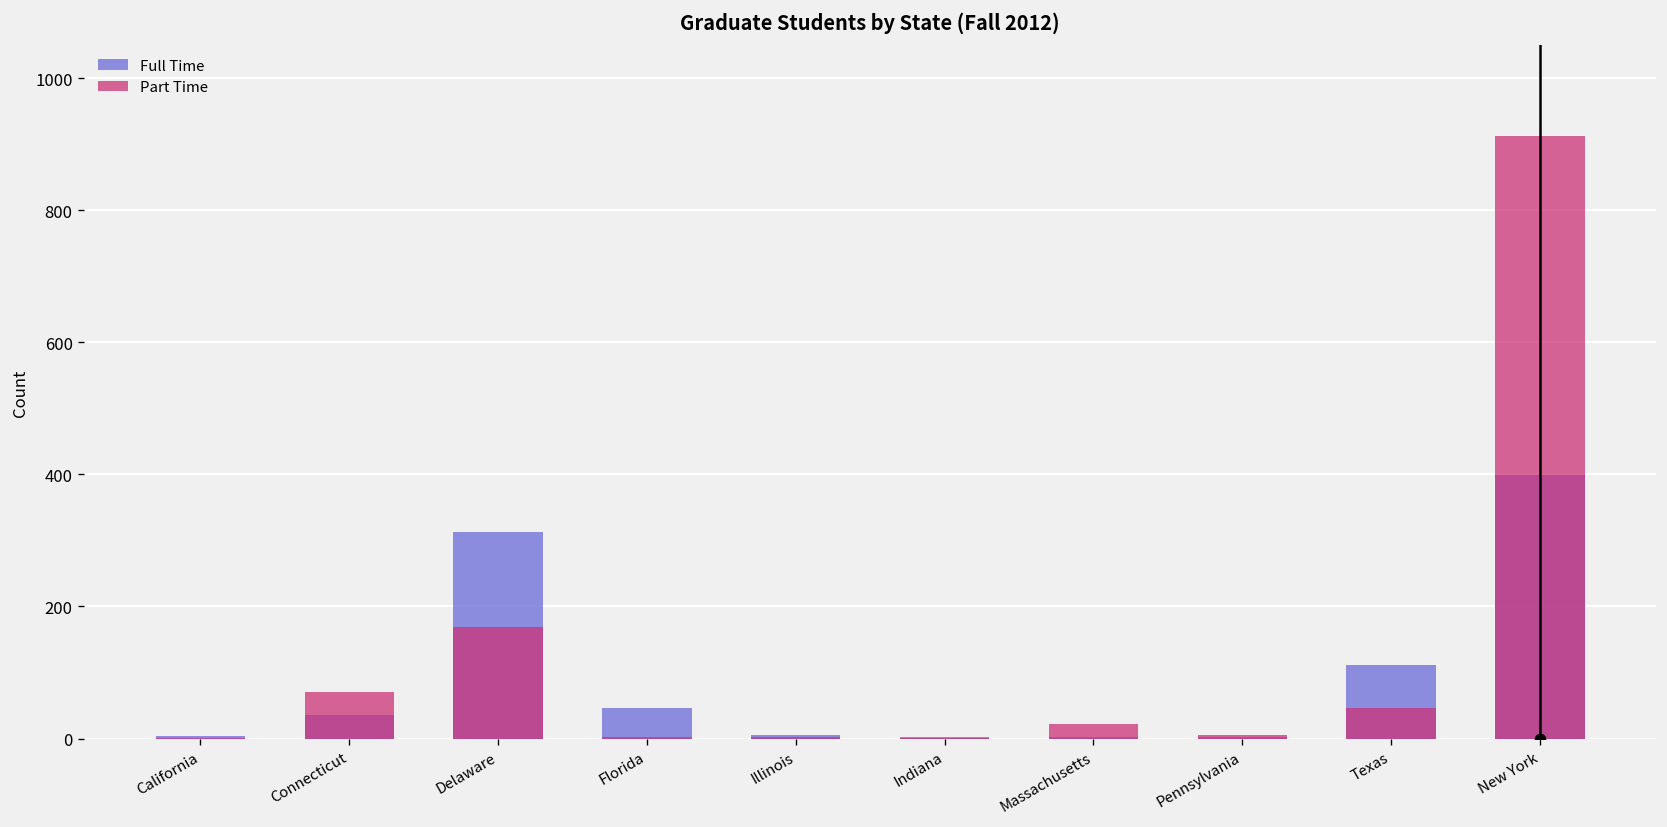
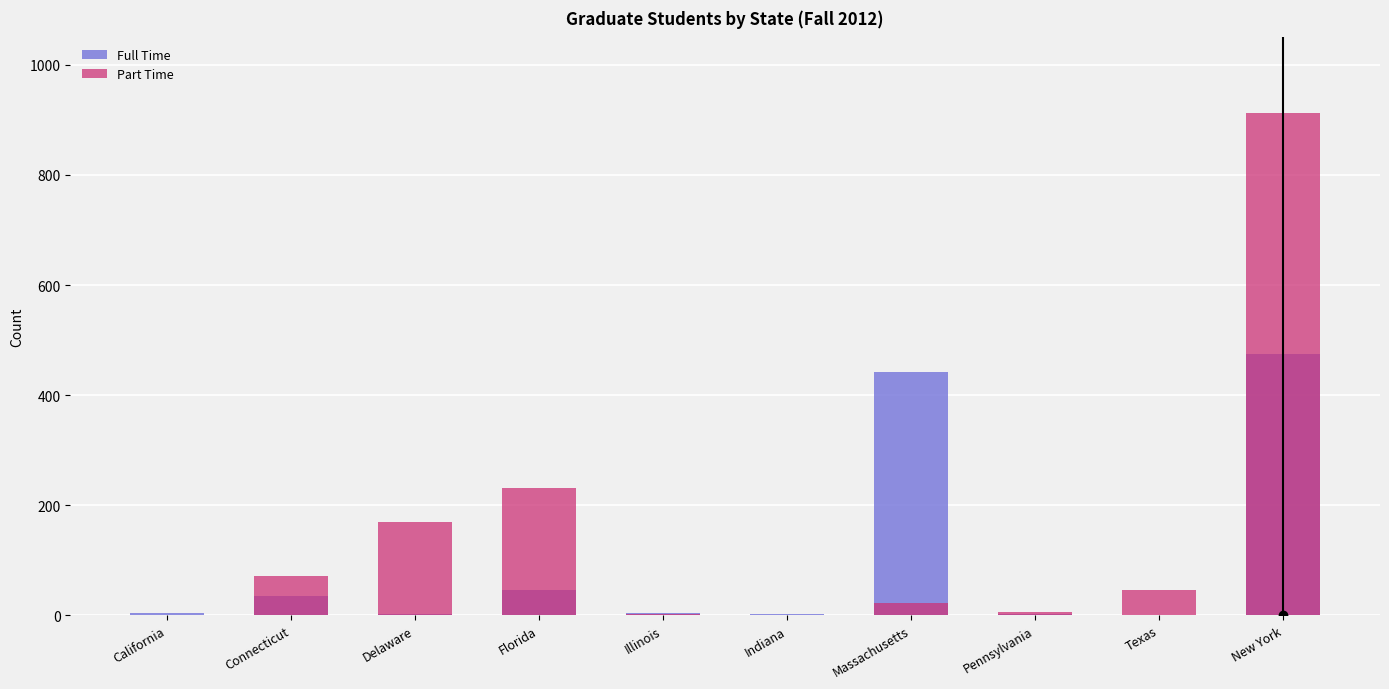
  {
    "Full Time": {
-     "Delaware": 310,
+     "Delaware": 0,
      "Illinois": 10,
-     "Massachusetts": 0,
-     "Texas": 110,
-     "New York": 400
+     "Massachusetts": 440,
+     "Texas": 0,
+     "New York": 480
    },
    "Part Time": {
      "Connecticut": 70,
-     "Florida": 0,
+     "Florida": 230,
      "Pennsylvania": 10,
      "New York": 910
    }
  }
